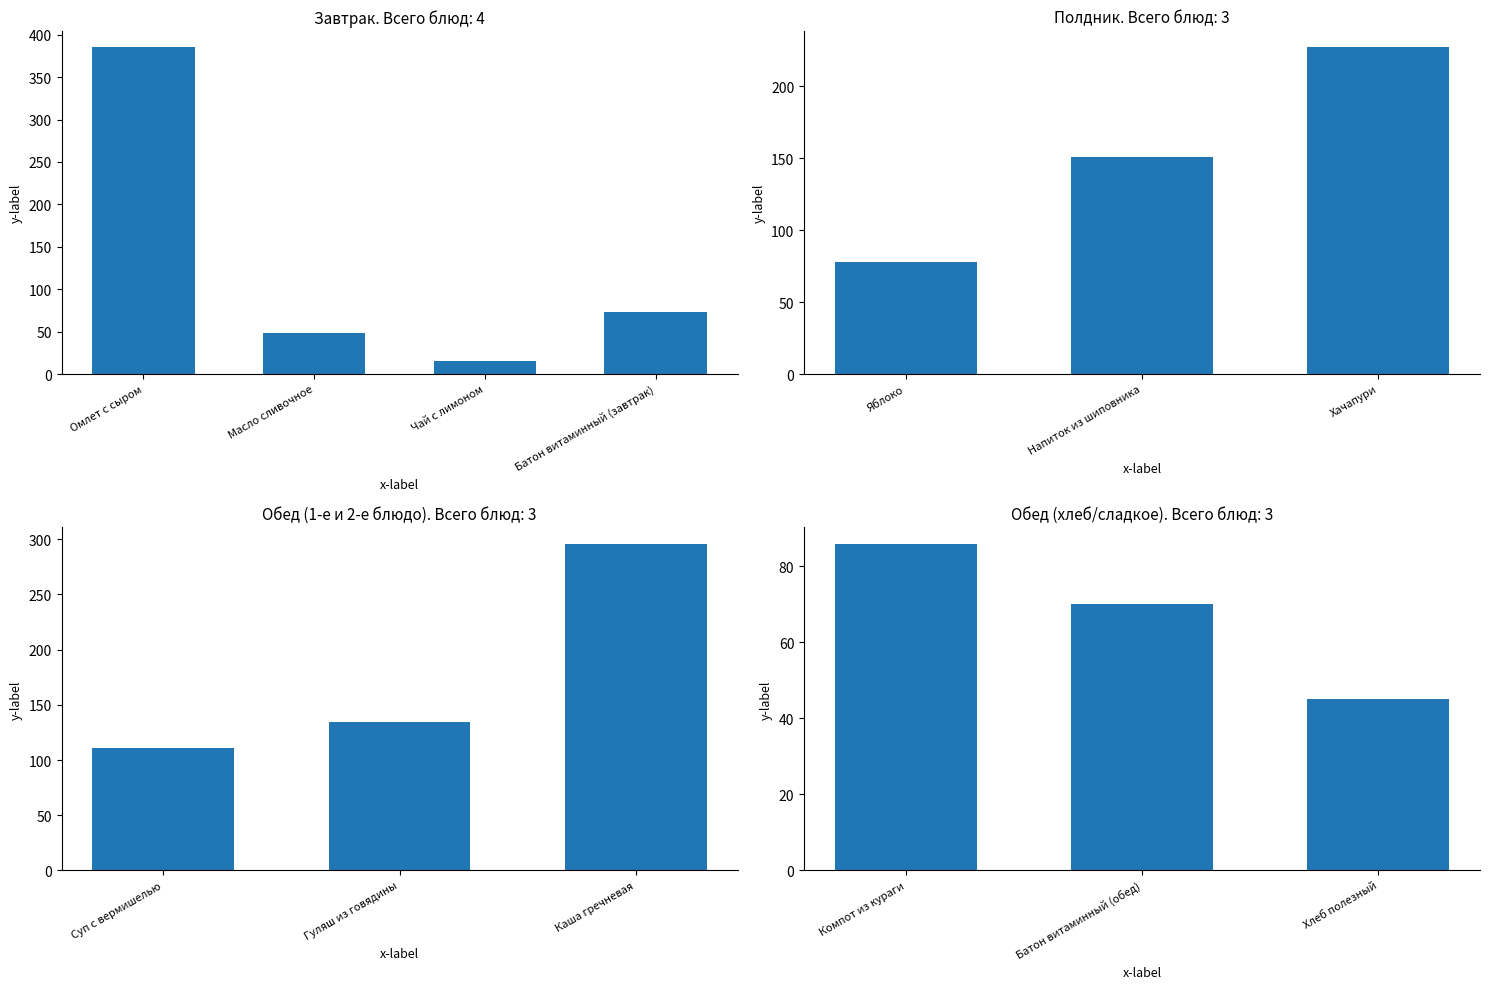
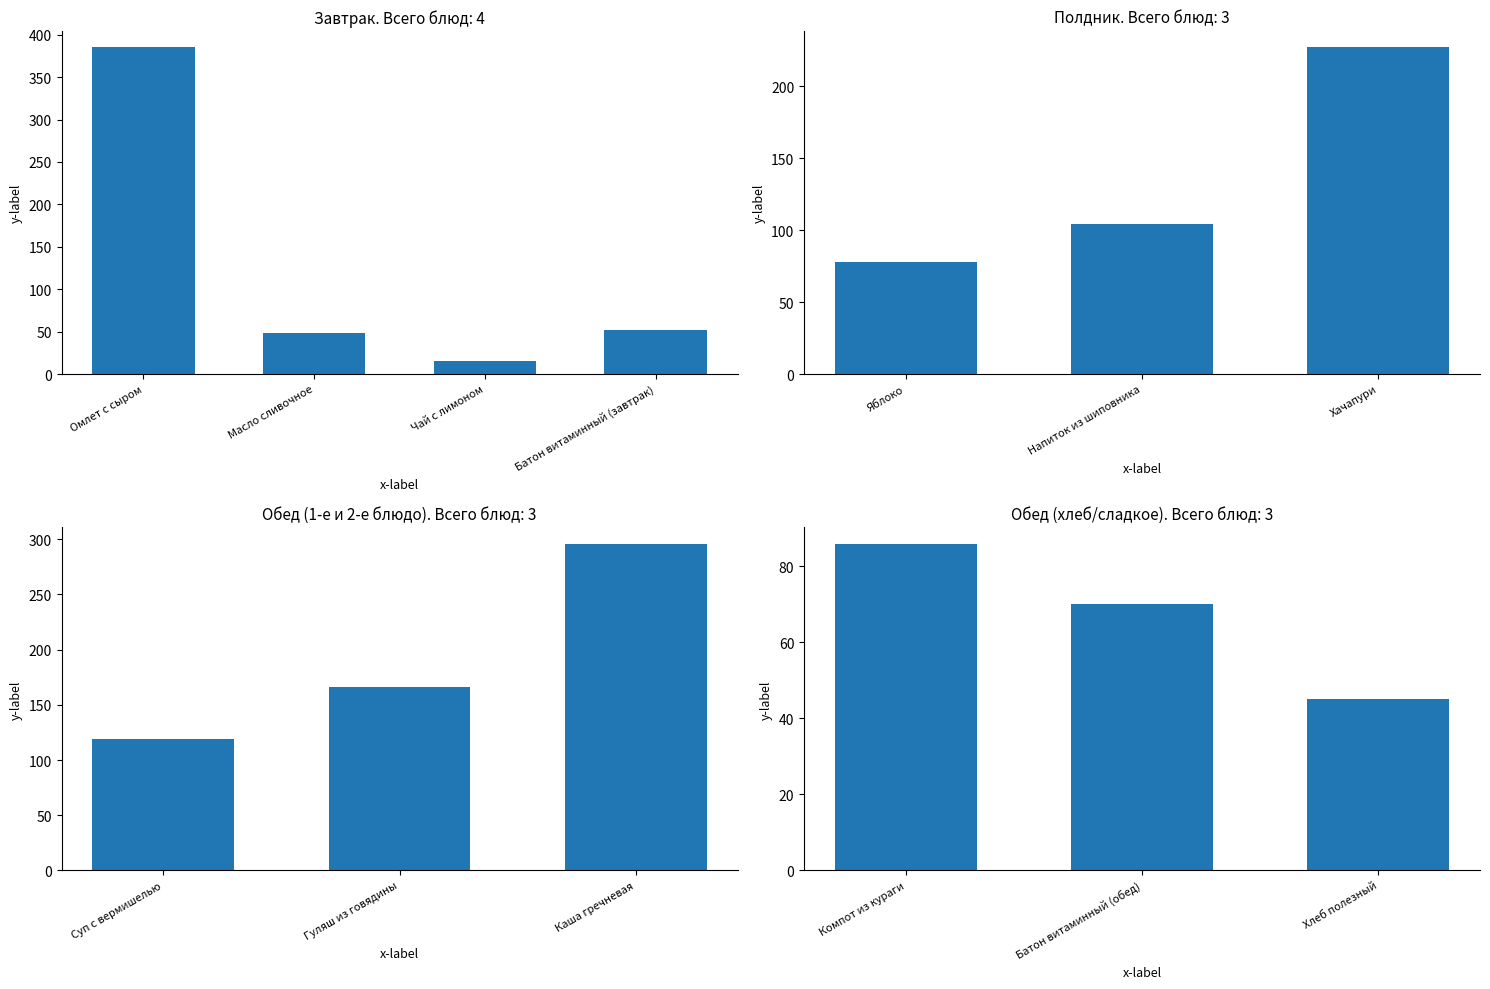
  {
    "Завтрак. Всего блюд: 4": {
      "Омлет с сыром": 390,
      "Масло сливочное": 50,
      "Чай с лимоном": 20,
-     "Батон витаминный (завтрак)": 70
+     "Батон витаминный (завтрак)": 50
    },
    "Полдник. Всего блюд: 3": {
      "Яблоко": 78,
-     "Напиток из шиповника": 151,
+     "Напиток из шиповника": 104,
      "Хачапури": 227
    },
    "Обед (1-е и 2-е блюдо). Всего блюд: 3": {
-     "Суп с вермишелью": 111,
-     "Гуляш из говядины": 134,
+     "Суп с вермишелью": 119,
+     "Гуляш из говядины": 166,
      "Каша гречневая": 296
    },
    "Обед (хлеб/сладкое). Всего блюд: 3": {
      "Компот из кураги": 86,
      "Батон витаминный (обед)": 70,
      "Хлеб полезный": 45
    }
  }
